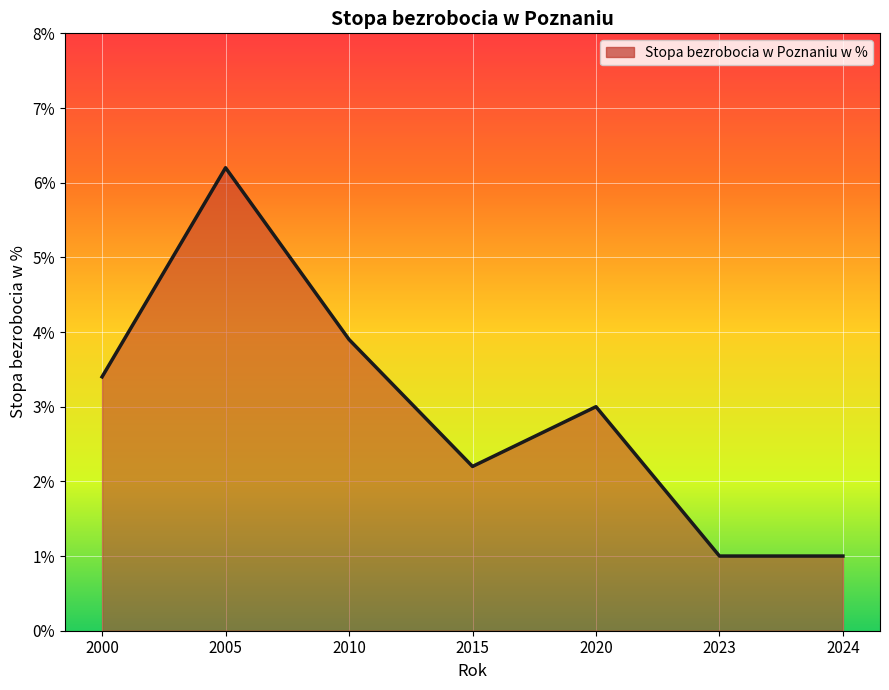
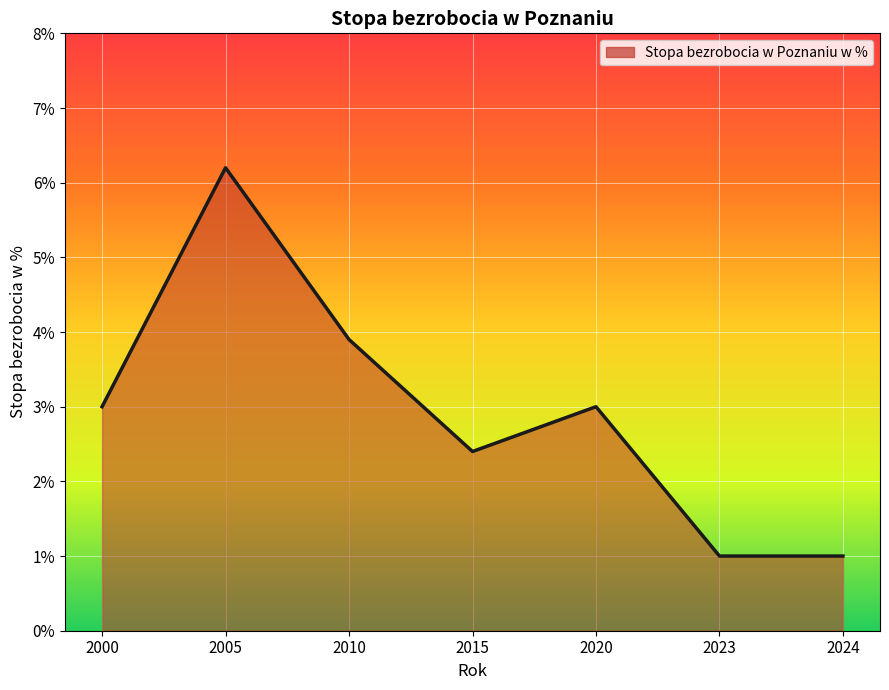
  {
-   "2000": "3.4%",
+   "2000": "3.0%",
    "2005": "6.2%",
    "2010": "3.9%",
-   "2015": "2.2%",
+   "2015": "2.4%",
    "2020": "3.0%",
    "2023": "1.0%",
    "2024": "1.0%"
  }
